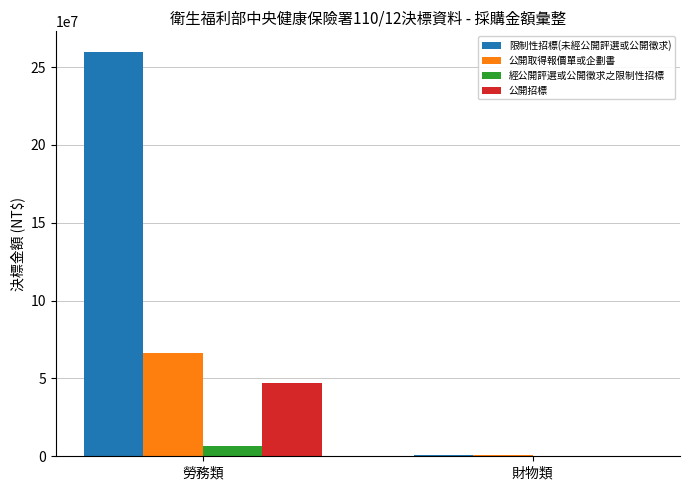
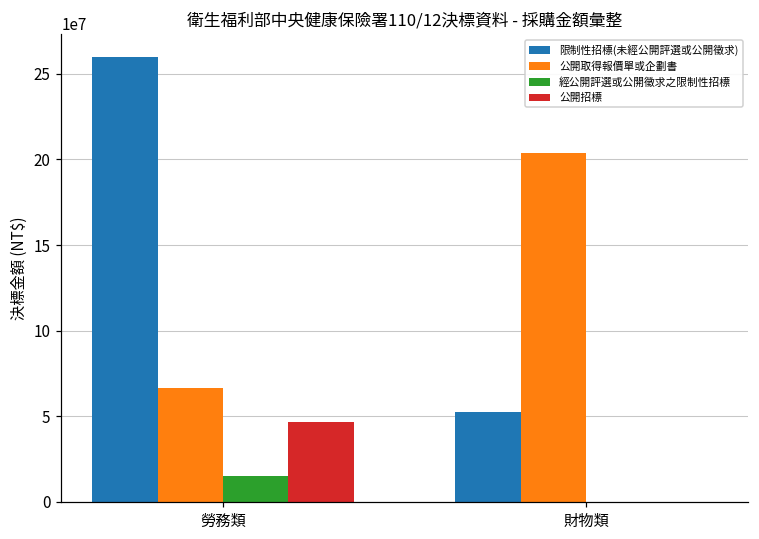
  {
    "限制性招標(未經公開評選或公開徵求)": {
      "勞務類": 260000000,
-     "財物類": 1000000
+     "財物類": 53000000
    },
    "公開取得報價單或企劃書": {
      "勞務類": 66000000,
-     "財物類": 1000000
+     "財物類": 204000000
    },
    "經公開評選或公開徵求之限制性招標": {
-     "勞務類": 7000000,
+     "勞務類": 15000000,
      "財物類": 0
    },
    "公開招標": {
      "勞務類": 47000000,
      "財物類": 0
    }
  }
